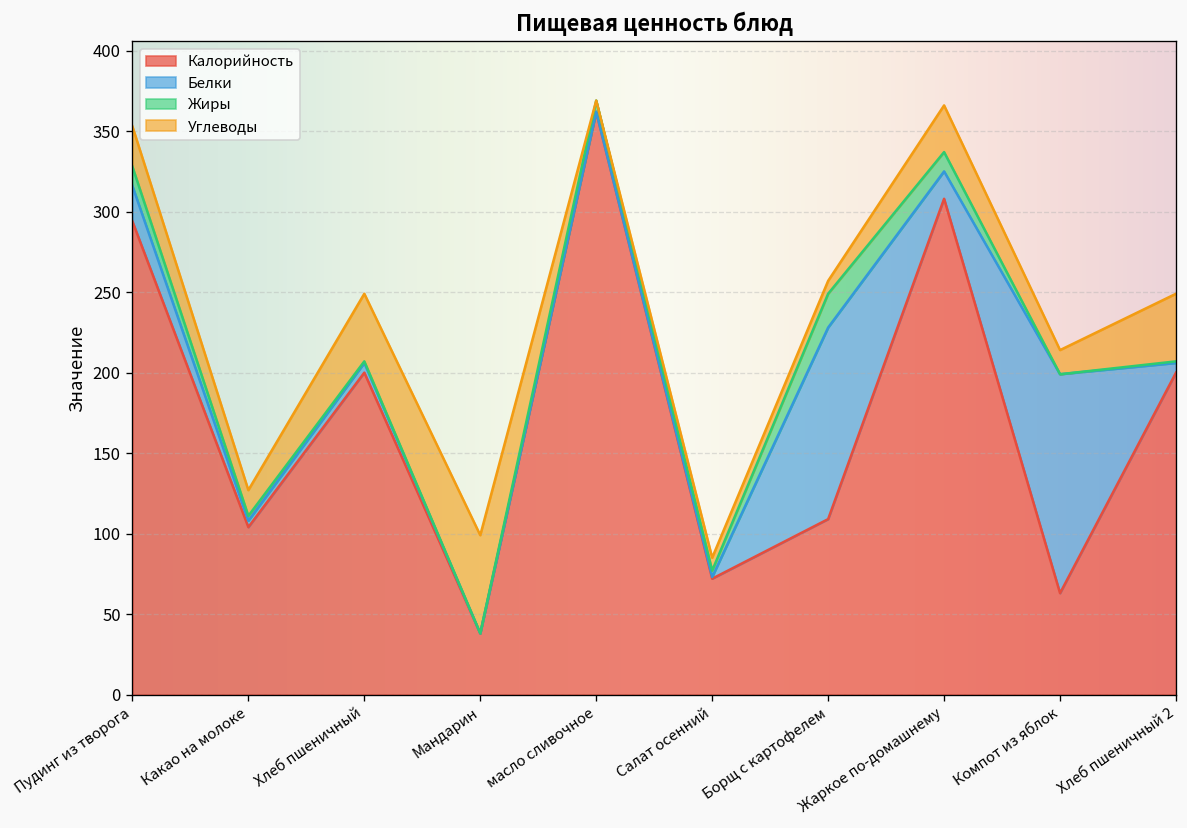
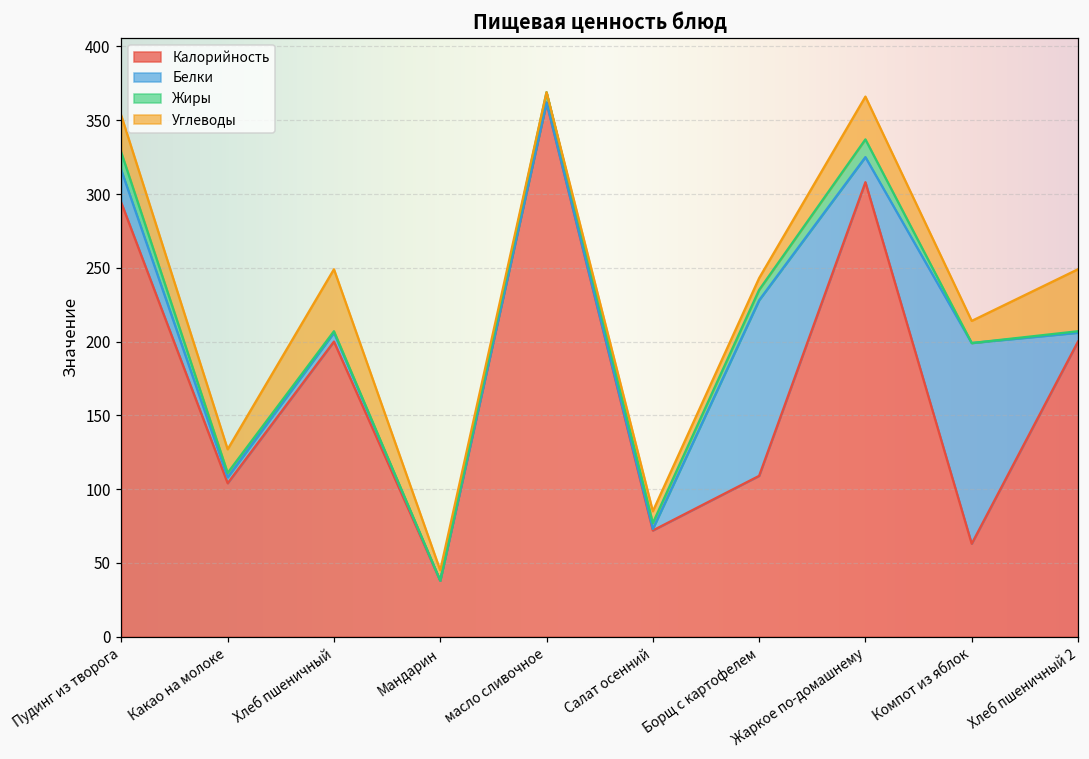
  {
    "Калорийность": {
      "Пудинг из творога": 294,
      "Какао на молоке": 104,
      "Хлеб пшеничный": 200,
      "Борщ с картофелем": 109,
      "Жаркое по-домашнему": 308,
      "Компот из яблок": 63,
      "Хлеб пшеничный 2": 200
    },
    "Белки": {
      "Пудинг из творога": 22,
      "Какао на молоке": 4,
      "Борщ с картофелем": 119,
      "Жаркое по-домашнему": 17
    },
    "Жиры": {
      "Пудинг из творога": 12,
      "Какао на молоке": 3,
      "Салат осенний": 4,
-     "Борщ с картофелем": 21,
+     "Борщ с картофелем": 7,
      "Жаркое по-домашнему": 12
    },
    "Углеводы": {
      "Пудинг из творога": 25,
      "Какао на молоке": 16,
      "Хлеб пшеничный": 42,
-     "Мандарин": 61,
+     "Мандарин": 7,
      "Салат осенний": 8,
      "Борщ с картофелем": 8,
      "Жаркое по-домашнему": 29,
      "Компот из яблок": 15,
      "Хлеб пшеничный 2": 42
    }
  }
